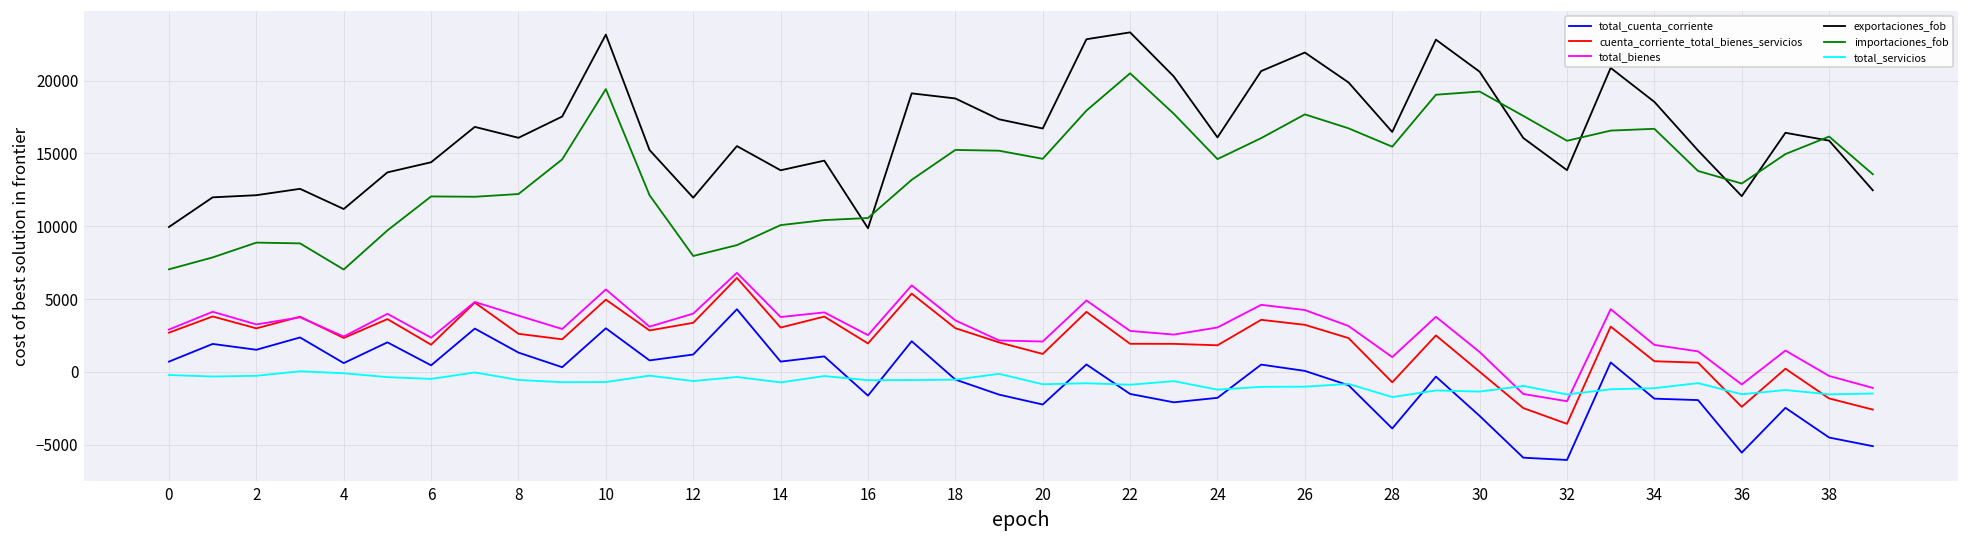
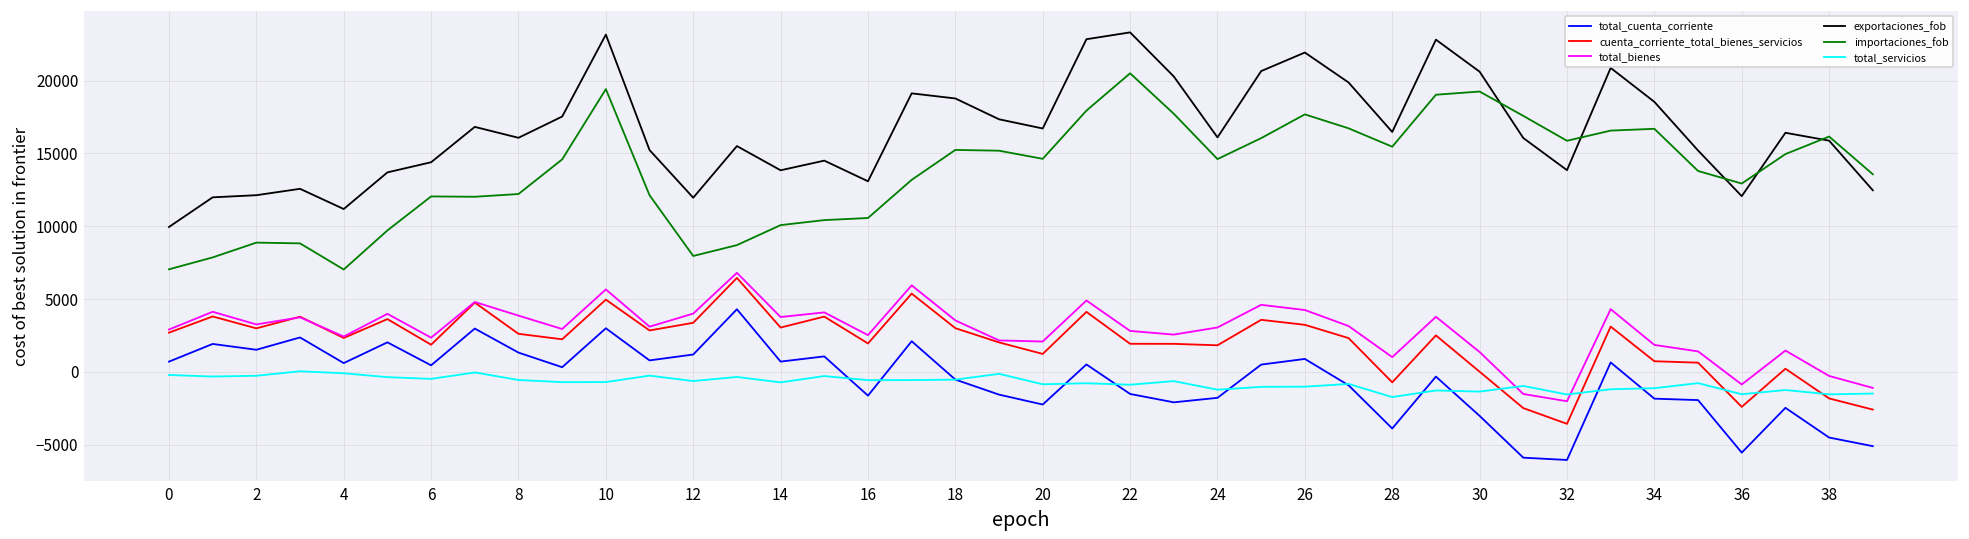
  {
    "total_cuenta_corriente": {
      "0": 700,
      "2": 1500,
      "4": 600,
      "6": 400,
      "8": 1300,
      "10": 3000,
      "12": 1200,
      "14": 700,
      "16": -1600,
      "20": -2200,
      "22": -1500,
      "24": -1800,
-     "26": 100,
+     "26": 900,
      "28": -3900,
      "30": -3000,
      "32": -6000,
      "34": -1800,
      "36": -5500,
      "38": -4500
    },
    "cuenta_corriente_total_bienes_servicios": {
      "0": 2700,
      "2": 3000,
      "6": 1900,
      "8": 2600,
      "10": 5000,
      "12": 3400,
      "14": 3000,
      "16": 2000,
      "18": 3000,
      "20": 1200,
      "22": 1900,
      "24": 1800,
      "26": 3200,
      "28": -700,
      "30": 0,
      "32": -3600,
      "34": 700,
      "36": -2400,
      "38": -1800
    },
    "total_bienes": {
      "0": 2900,
      "2": 3300,
      "6": 2300,
      "8": 3900,
      "10": 5700,
      "12": 4000,
      "14": 3800,
      "16": 2500,
      "18": 3500,
      "20": 2100,
      "22": 2800,
      "24": 3000,
      "26": 4200,
      "28": 1000,
      "30": 1400,
      "32": -2000,
      "34": 1800,
      "36": -900,
      "38": -300
    },
    "exportaciones_fob": {
      "0": 9900,
      "2": 12100,
      "4": 11200,
      "6": 14400,
      "8": 16100,
      "10": 23200,
      "12": 12000,
      "14": 13800,
-     "16": 9900,
+     "16": 13100,
      "18": 18800,
      "20": 16700,
      "22": 23300,
      "24": 16100,
      "26": 21900,
      "28": 16500,
      "30": 20600,
      "32": 13800,
      "34": 18500,
      "36": 12100,
      "38": 15900
    },
    "importaciones_fob": {
      "0": 7000,
      "2": 8900,
      "4": 7000,
      "6": 12000,
      "8": 12200,
      "10": 19400,
      "12": 8000,
      "14": 10100,
      "16": 10600,
      "18": 15200,
      "20": 14600,
      "22": 20500,
      "24": 14600,
      "26": 17700,
      "28": 15500,
      "30": 19200,
      "32": 15900,
      "34": 16700,
      "36": 12900,
      "38": 16200
    },
    "total_servicios": {
      "0": -200,
      "2": -300,
      "4": -100,
      "6": -500,
      "8": -600,
      "10": -700,
      "12": -600,
      "14": -700,
      "16": -600,
      "20": -900,
      "22": -900,
      "24": -1200,
      "26": -1000,
      "28": -1700,
      "30": -1400,
      "32": -1600,
      "34": -1100,
      "36": -1500,
      "38": -1500
    }
  }
